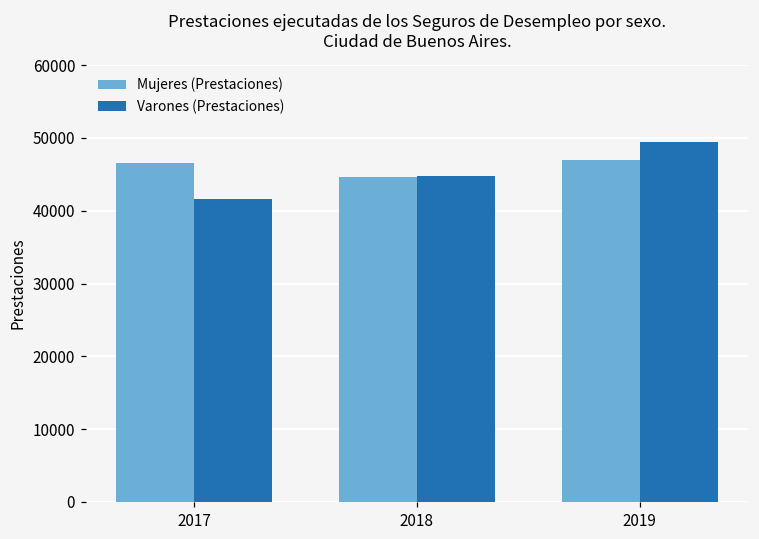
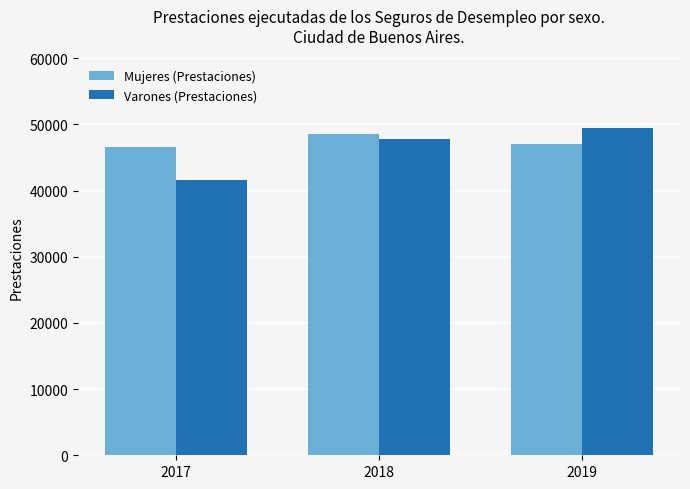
  {
    "Mujeres (Prestaciones)": {
      "2017": 47000,
-     "2018": 45000,
+     "2018": 49000,
      "2019": 47000
    },
    "Varones (Prestaciones)": {
      "2017": 42000,
-     "2018": 45000,
+     "2018": 48000,
      "2019": 49000
    }
  }
